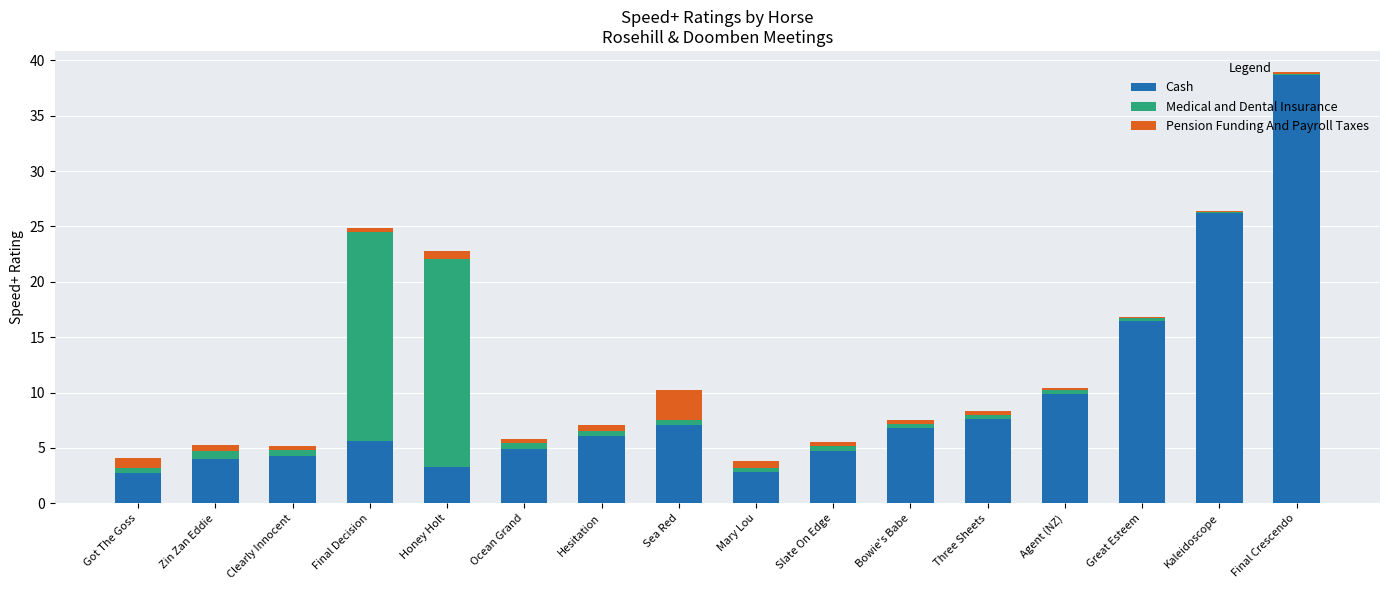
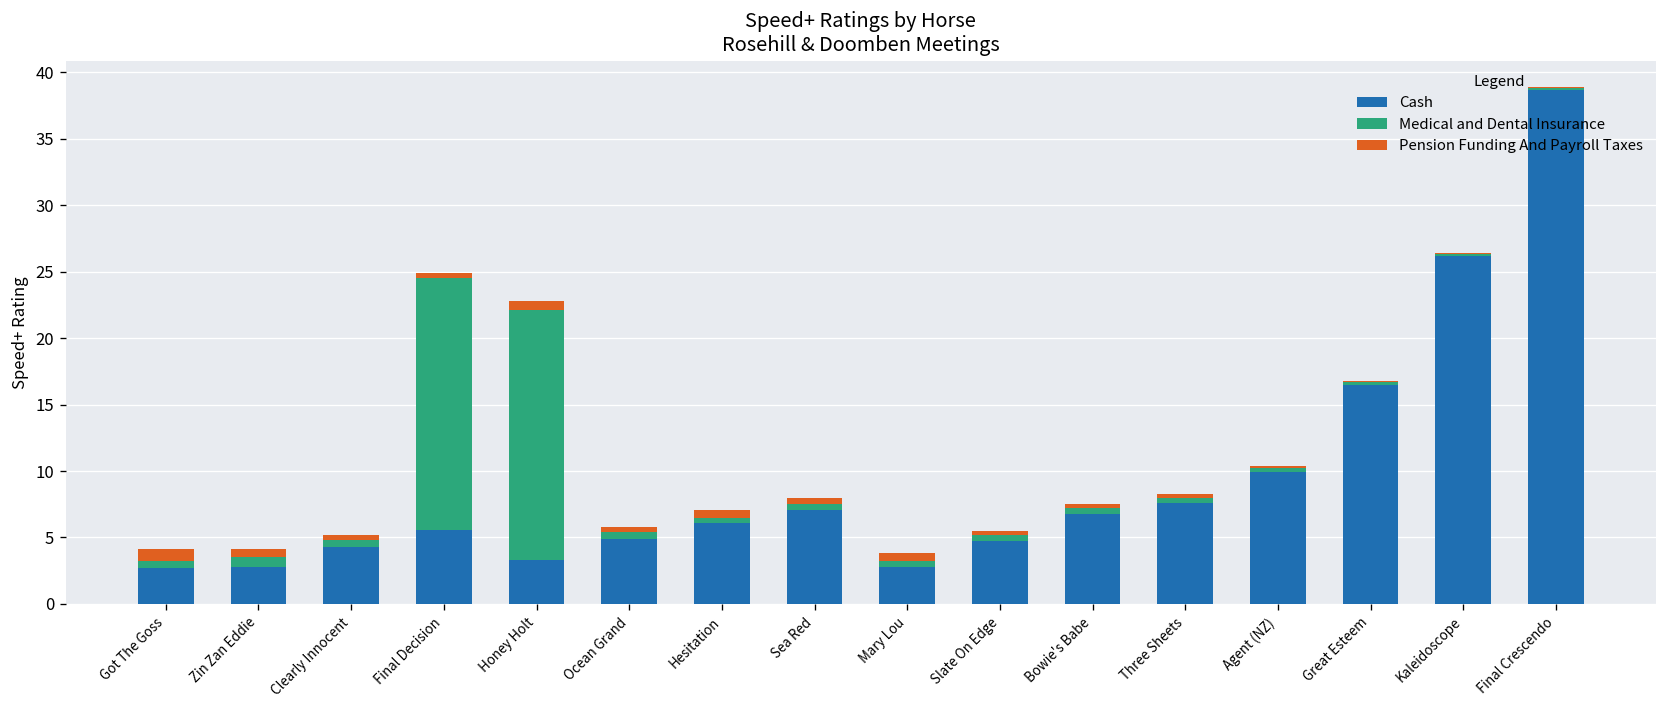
  {
    "Cash": {
      "Got The Goss": 2.7,
-     "Zin Zan Eddie": 4.0,
+     "Zin Zan Eddie": 2.8,
      "Clearly Innocent": 4.3,
      "Final Decision": 5.6,
      "Honey Holt": 3.3,
      "Ocean Grand": 4.9,
      "Hesitation": 6.1,
      "Sea Red": 7.1,
      "Mary Lou": 2.8,
      "Slate On Edge": 4.7,
      "Bowie's Babe": 6.8,
      "Three Sheets": 7.6,
      "Agent (NZ)": 9.9,
      "Great Esteem": 16.5,
      "Kaleidoscope": 26.2,
      "Final Crescendo": 38.7
    },
    "Medical and Dental Insurance": {
      "Got The Goss": 0.5,
      "Zin Zan Eddie": 0.7,
      "Clearly Innocent": 0.5,
      "Final Decision": 18.9,
      "Honey Holt": 18.8,
      "Ocean Grand": 0.5,
      "Hesitation": 0.4,
      "Sea Red": 0.4,
      "Mary Lou": 0.4,
      "Slate On Edge": 0.5,
      "Bowie's Babe": 0.4,
      "Three Sheets": 0.4,
      "Agent (NZ)": 0.3
    },
    "Pension Funding And Payroll Taxes": {
      "Got The Goss": 0.9,
      "Zin Zan Eddie": 0.6,
      "Clearly Innocent": 0.4,
      "Final Decision": 0.4,
      "Honey Holt": 0.7,
      "Ocean Grand": 0.4,
      "Hesitation": 0.6,
-     "Sea Red": 2.7,
+     "Sea Red": 0.5,
      "Mary Lou": 0.6,
      "Slate On Edge": 0.3,
      "Bowie's Babe": 0.3,
      "Three Sheets": 0.3
    }
  }
